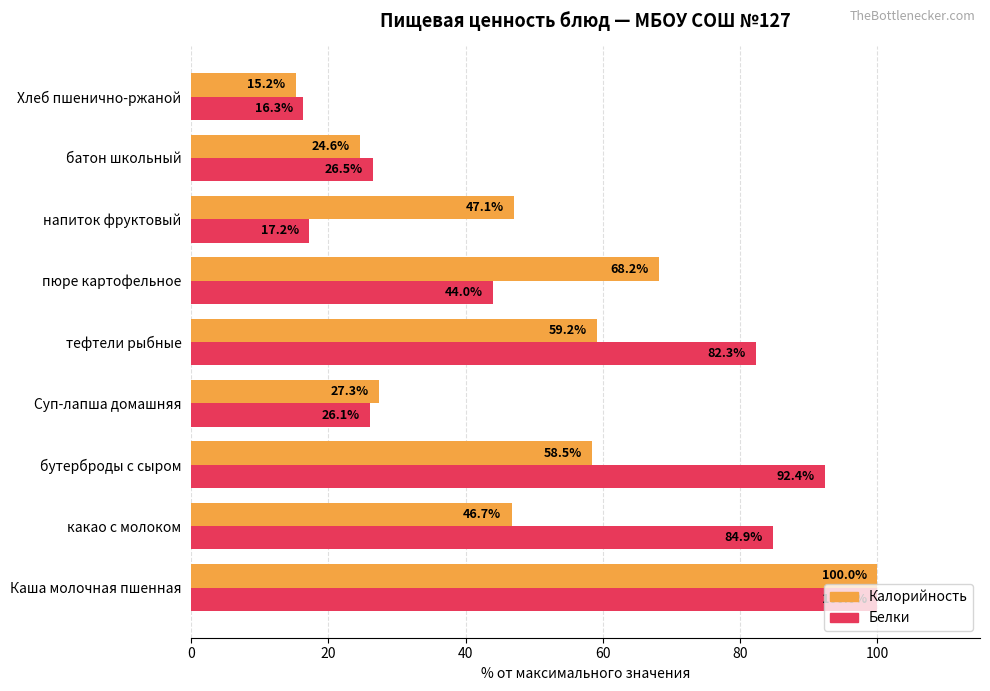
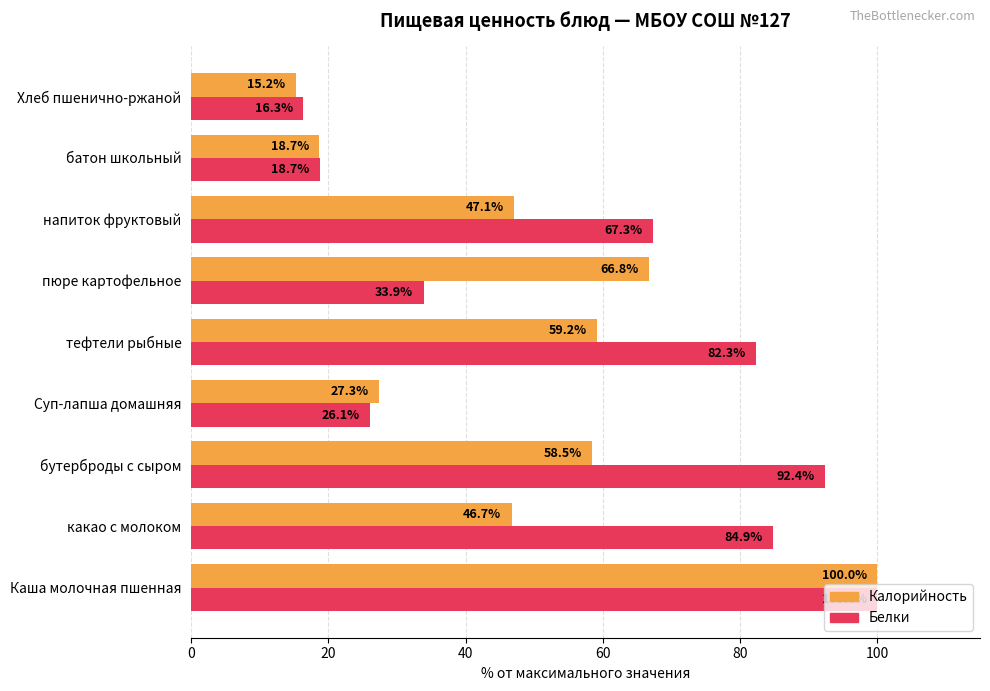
  {
    "Калорийность": {
      "Хлеб пшенично-ржаной": "15.2%",
-     "батон школьный": "24.6%",
+     "батон школьный": "18.7%",
      "напиток фруктовый": "47.1%",
-     "пюре картофельное": "68.2%",
+     "пюре картофельное": "66.8%",
      "тефтели рыбные": "59.2%",
      "Суп-лапша домашняя": "27.3%",
      "бутерброды с сыром": "58.5%",
      "какао с молоком": "46.7%",
      "Каша молочная пшенная": "100.0%"
    },
    "Белки": {
      "Хлеб пшенично-ржаной": "16.3%",
-     "батон школьный": "26.5%",
-     "напиток фруктовый": "17.2%",
-     "пюре картофельное": "44.0%",
+     "батон школьный": "18.7%",
+     "напиток фруктовый": "67.3%",
+     "пюре картофельное": "33.9%",
      "тефтели рыбные": "82.3%",
      "Суп-лапша домашняя": "26.1%",
      "бутерброды с сыром": "92.4%",
      "какао с молоком": "84.9%"
    }
  }
